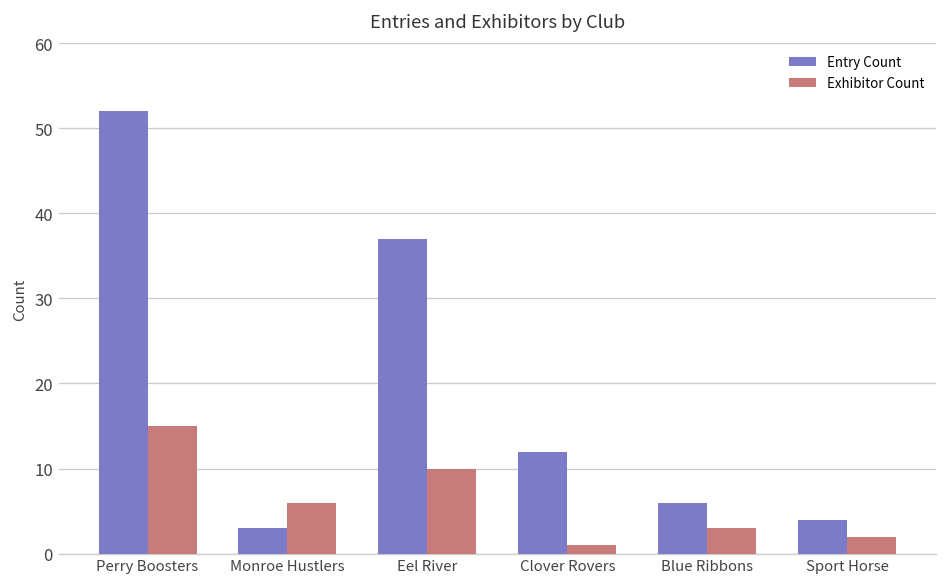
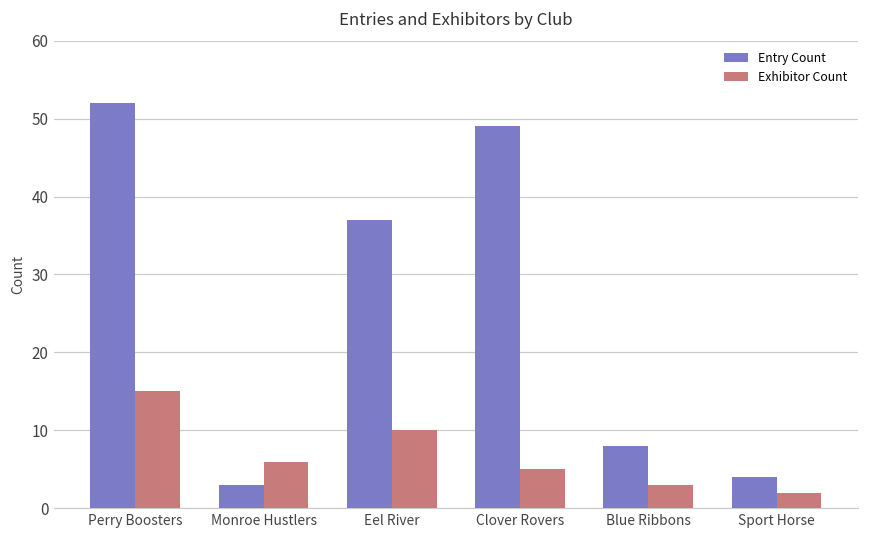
  {
    "Entry Count": {
      "Perry Boosters": 52,
      "Monroe Hustlers": 3,
      "Eel River": 37,
-     "Clover Rovers": 12,
-     "Blue Ribbons": 6,
+     "Clover Rovers": 49,
+     "Blue Ribbons": 8,
      "Sport Horse": 4
    },
    "Exhibitor Count": {
      "Perry Boosters": 15,
      "Monroe Hustlers": 6,
      "Eel River": 10,
-     "Clover Rovers": 1,
+     "Clover Rovers": 5,
      "Blue Ribbons": 3,
      "Sport Horse": 2
    }
  }
